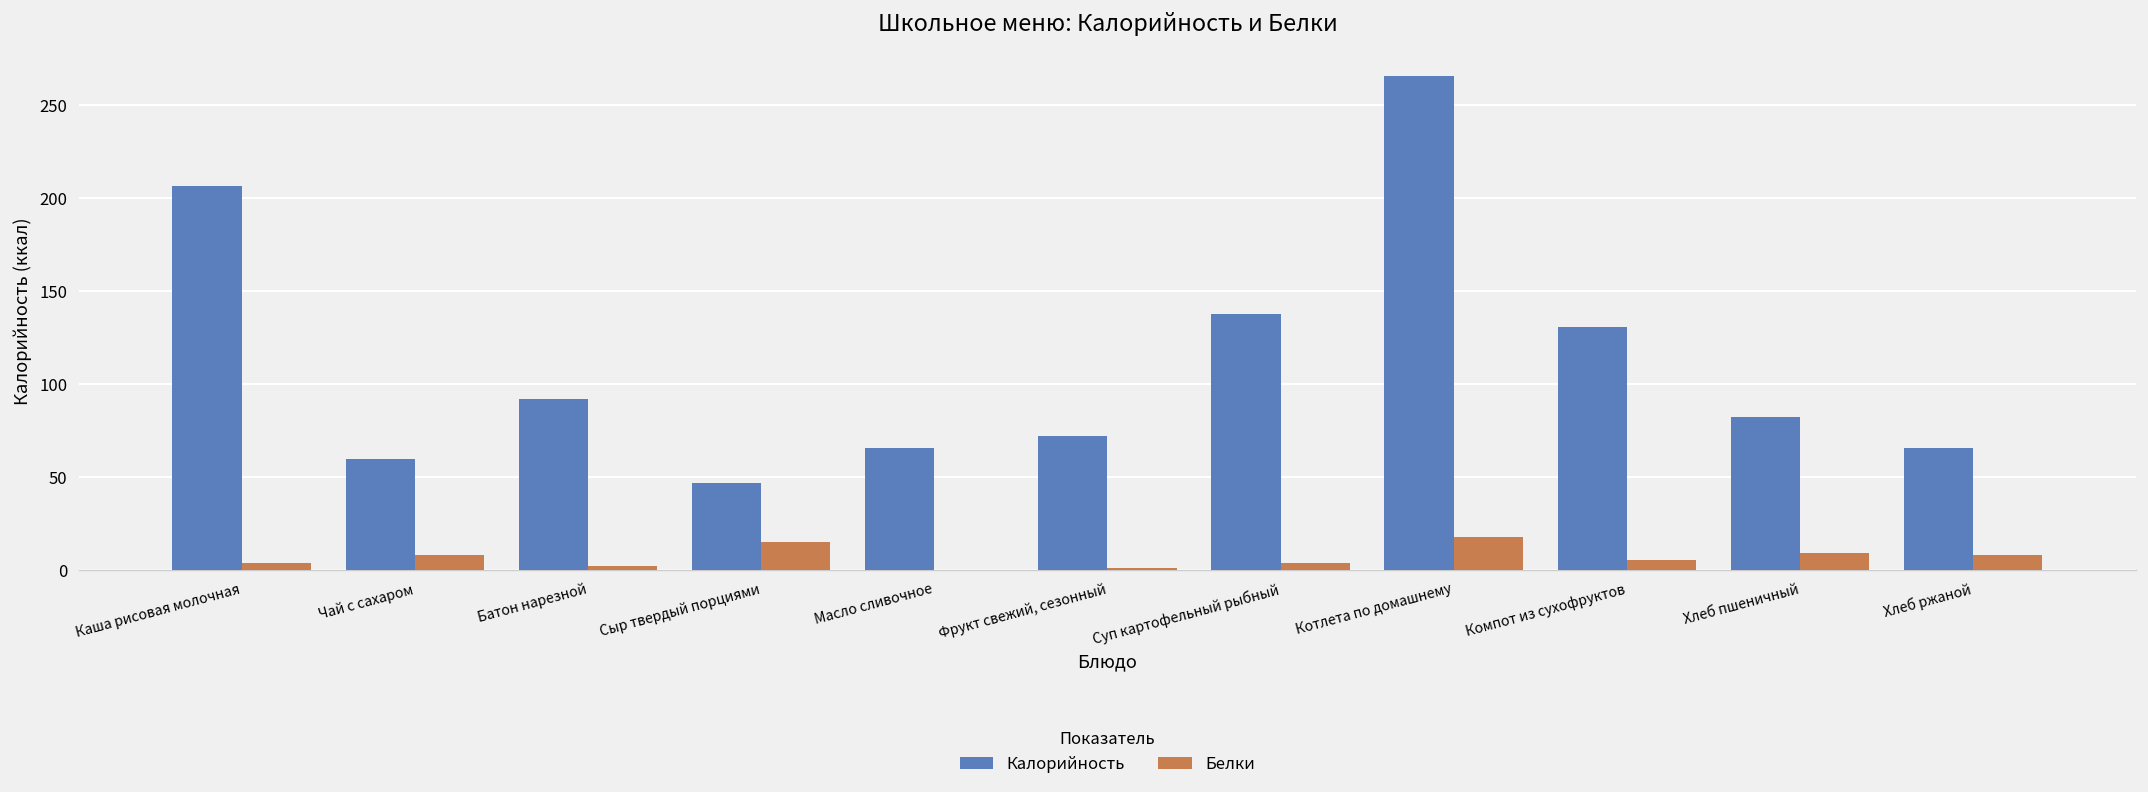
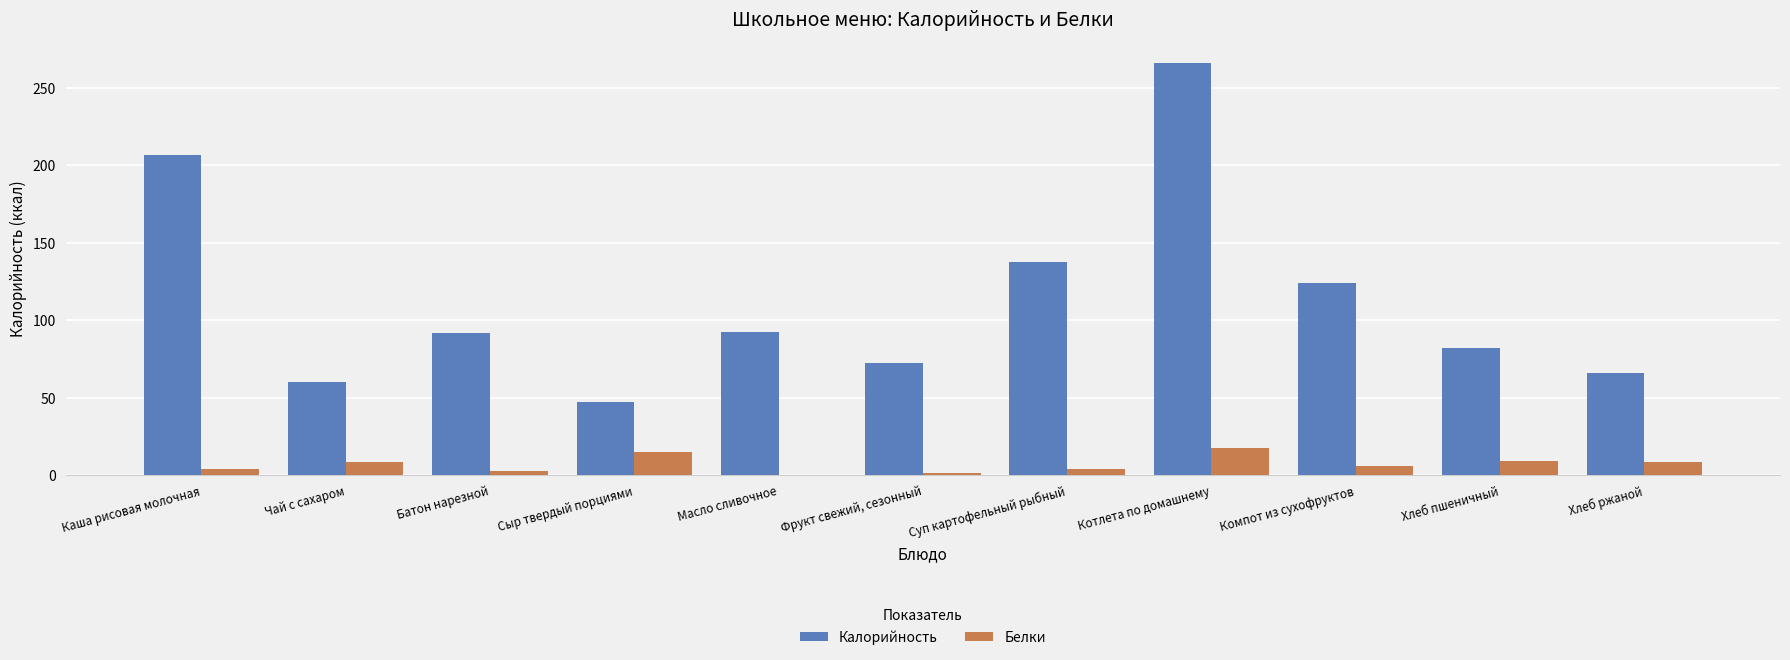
  {
    "Калорийность": {
      "Каша рисовая молочная": 206,
      "Чай с сахаром": 60,
      "Батон нарезной": 92,
      "Сыр твердый порциями": 47,
-     "Масло сливочное": 66,
+     "Масло сливочное": 92,
      "Фрукт свежий, сезонный": 72,
      "Суп картофельный рыбный": 138,
      "Котлета по домашнему": 266,
-     "Компот из сухофруктов": 131,
+     "Компот из сухофруктов": 124,
      "Хлеб пшеничный": 82,
      "Хлеб ржаной": 66
    },
    "Белки": {
      "Каша рисовая молочная": 4,
      "Чай с сахаром": 8,
      "Батон нарезной": 3,
      "Сыр твердый порциями": 15,
      "Суп картофельный рыбный": 4,
      "Котлета по домашнему": 18,
      "Компот из сухофруктов": 6,
      "Хлеб пшеничный": 9,
      "Хлеб ржаной": 8
    }
  }
